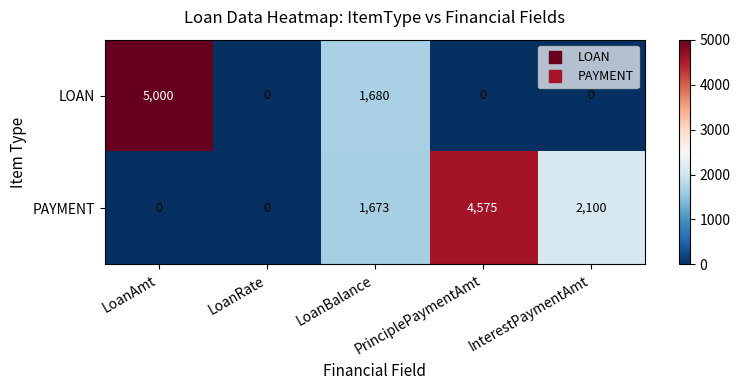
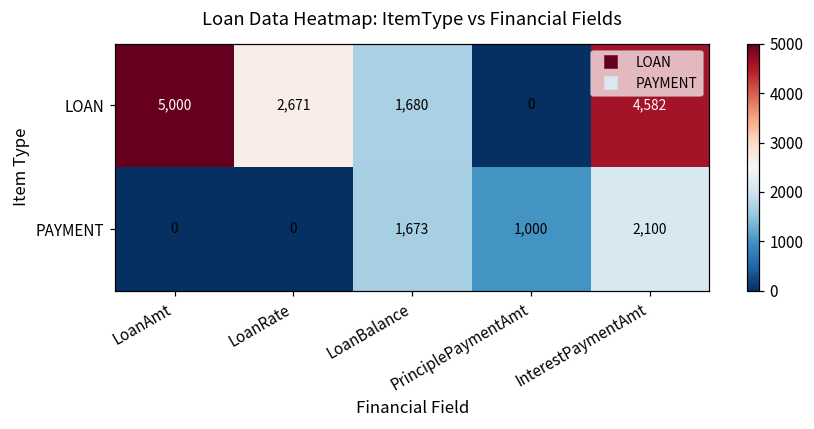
  {
    "LOAN": {
      "LoanAmt": "5,000",
-     "LoanRate": "0",
+     "LoanRate": "2,671",
      "LoanBalance": "1,680",
      "PrinciplePaymentAmt": "0",
-     "InterestPaymentAmt": "0"
+     "InterestPaymentAmt": "4,582"
    },
    "PAYMENT": {
      "LoanAmt": "0",
      "LoanRate": "0",
      "LoanBalance": "1,673",
-     "PrinciplePaymentAmt": "4,575",
+     "PrinciplePaymentAmt": "1,000",
      "InterestPaymentAmt": "2,100"
    }
  }
